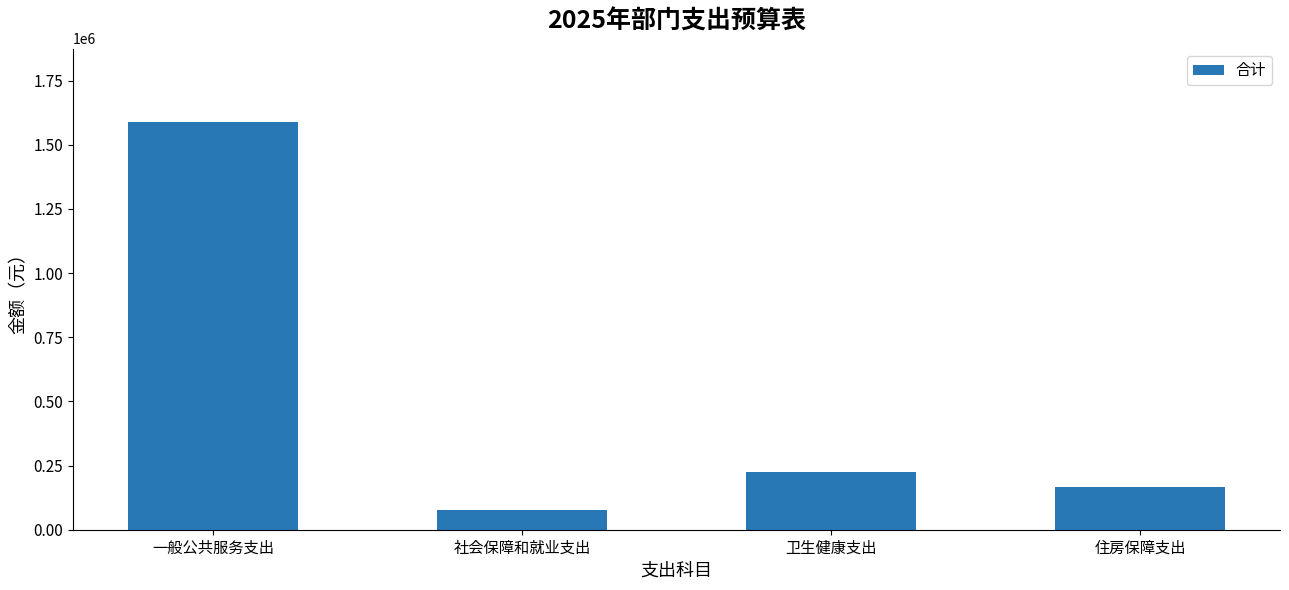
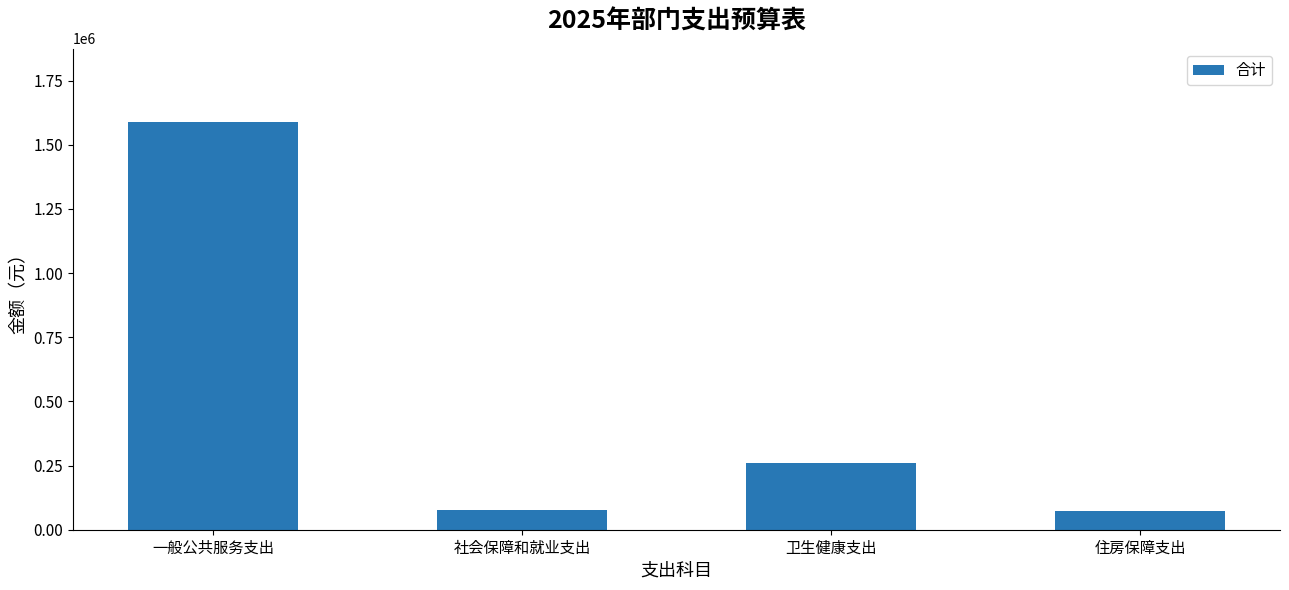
  {
    "一般公共服务支出": 1590000,
    "社会保障和就业支出": 80000,
-   "卫生健康支出": 220000,
-   "住房保障支出": 170000
+   "卫生健康支出": 260000,
+   "住房保障支出": 70000
  }
